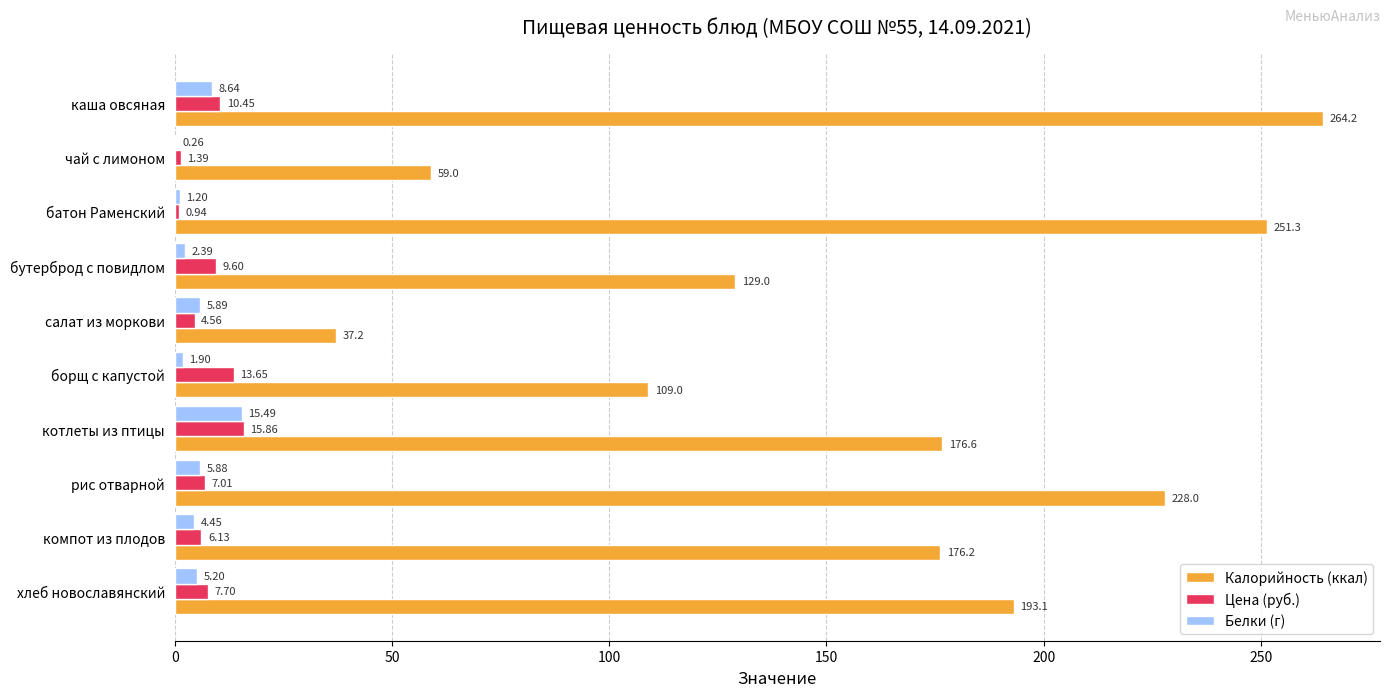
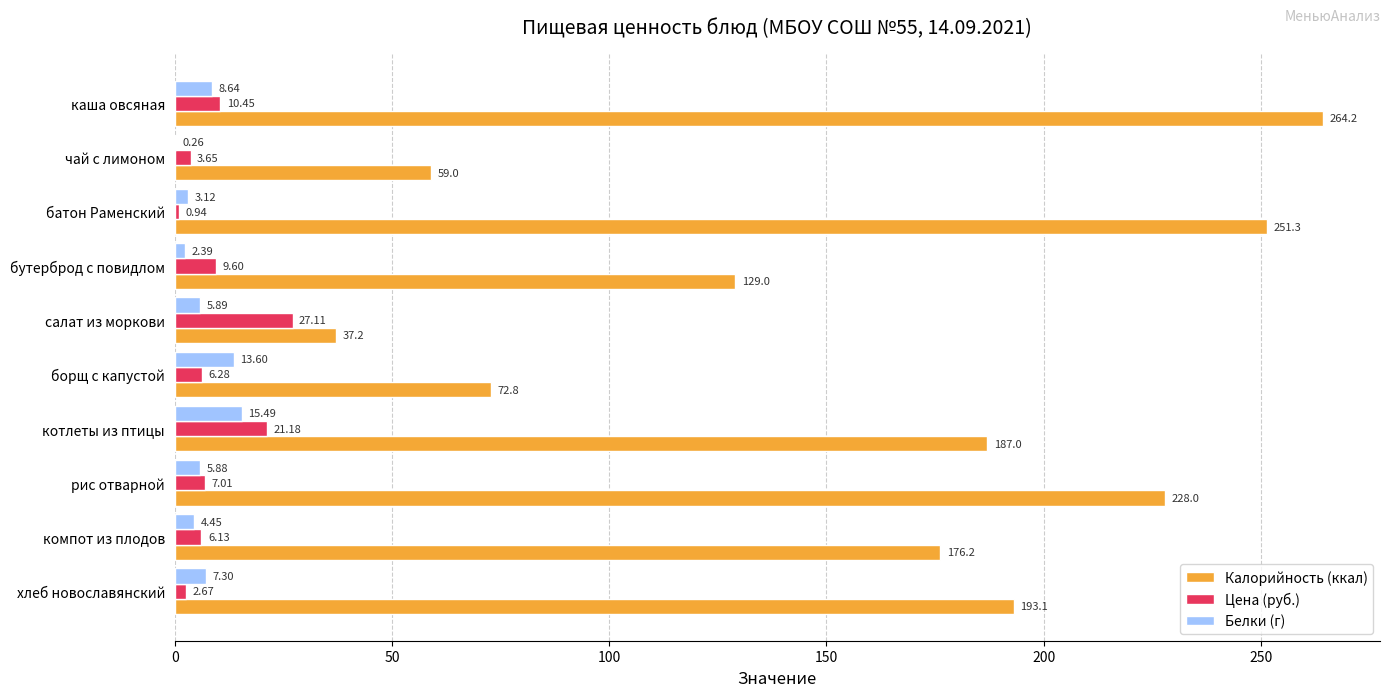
  {
    "Калорийность (ккал)": {
      "каша овсяная": 264.2,
      "чай с лимоном": 59.0,
      "батон Раменский": 251.3,
      "бутерброд с повидлом": 129.0,
      "салат из моркови": 37.2,
-     "борщ с капустой": 109.0,
-     "котлеты из птицы": 176.6,
+     "борщ с капустой": 72.8,
+     "котлеты из птицы": 187.0,
      "рис отварной": 228.0,
      "компот из плодов": 176.2,
      "хлеб новославянский": 193.1
    },
    "Цена (руб.)": {
      "каша овсяная": 10.45,
-     "чай с лимоном": 1.39,
+     "чай с лимоном": 3.65,
      "батон Раменский": 0.94,
      "бутерброд с повидлом": 9.60,
-     "салат из моркови": 4.56,
-     "борщ с капустой": 13.65,
-     "котлеты из птицы": 15.86,
+     "салат из моркови": 27.11,
+     "борщ с капустой": 6.28,
+     "котлеты из птицы": 21.18,
      "рис отварной": 7.01,
      "компот из плодов": 6.13,
-     "хлеб новославянский": 7.70
+     "хлеб новославянский": 2.67
    },
    "Белки (г)": {
      "каша овсяная": 8.64,
      "чай с лимоном": 0.26,
-     "батон Раменский": 1.20,
+     "батон Раменский": 3.12,
      "бутерброд с повидлом": 2.39,
      "салат из моркови": 5.89,
-     "борщ с капустой": 1.90,
+     "борщ с капустой": 13.60,
      "котлеты из птицы": 15.49,
      "рис отварной": 5.88,
      "компот из плодов": 4.45,
-     "хлеб новославянский": 5.20
+     "хлеб новославянский": 7.30
    }
  }
